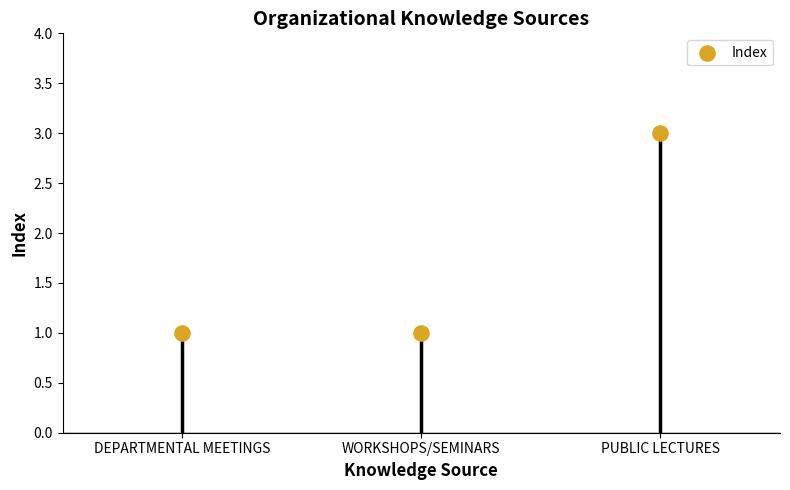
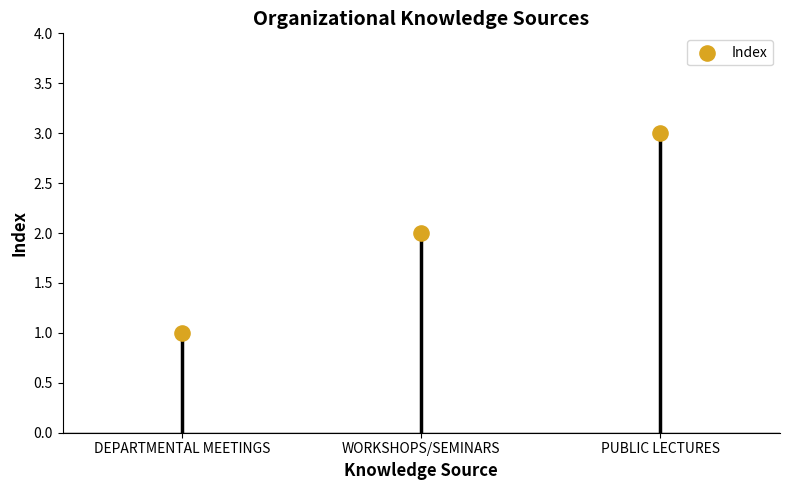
  {
-   "WORKSHOPS/SEMINARS": 1
+   "WORKSHOPS/SEMINARS": 2
  }
